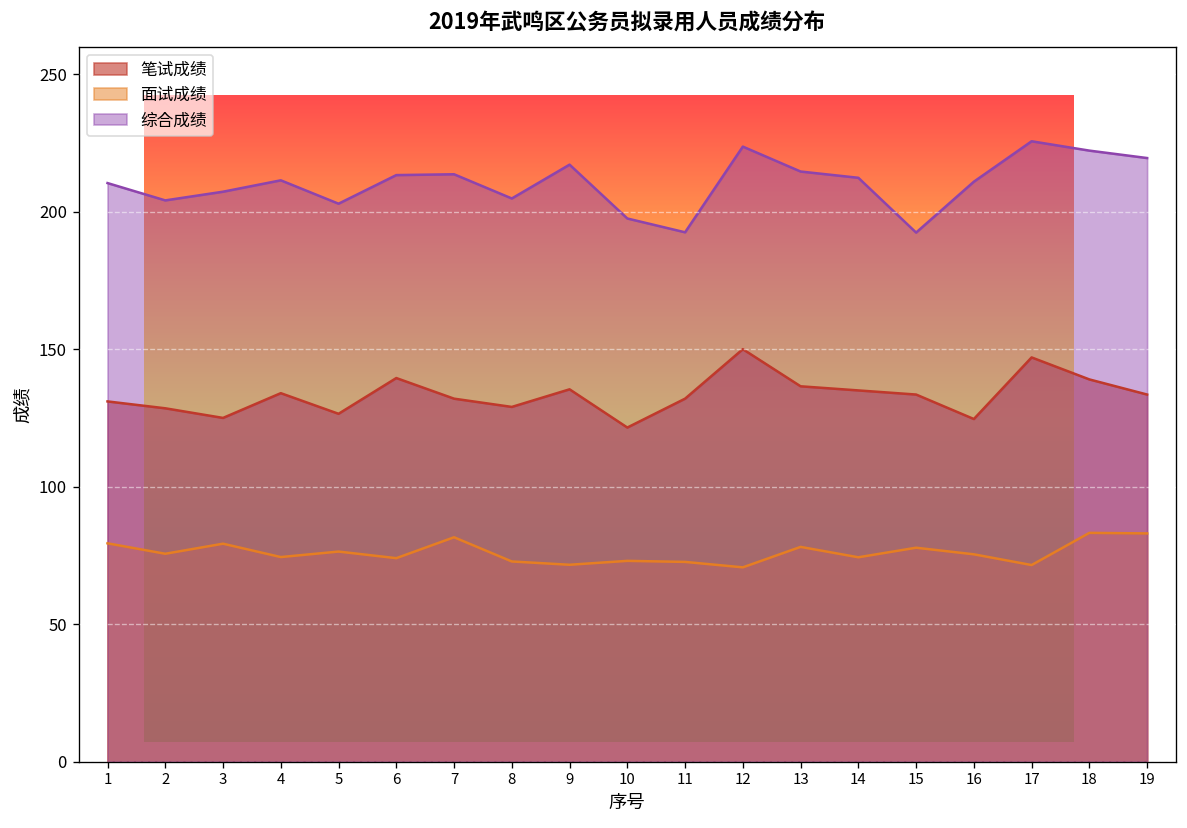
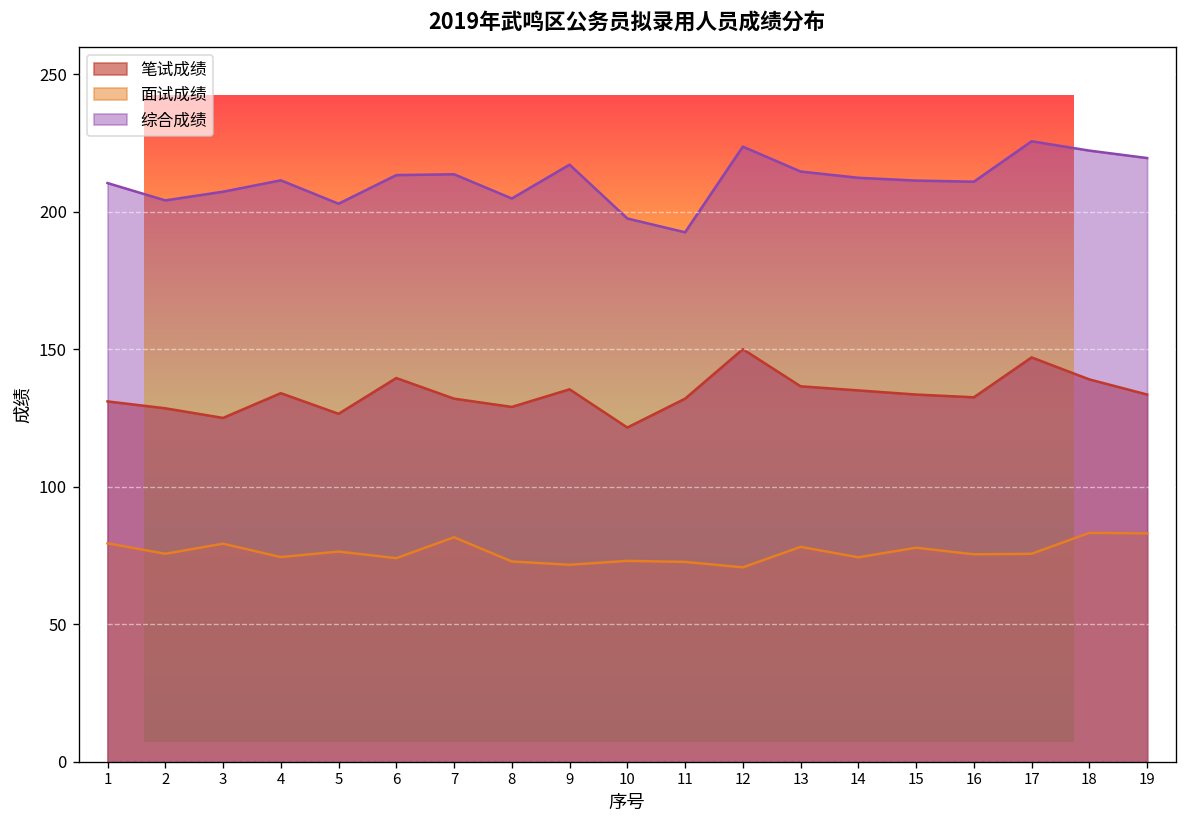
  {
    "笔试成绩": {
      "1": 131,
      "2": 129,
      "3": 125,
      "4": 134,
      "5": 127,
      "6": 140,
      "7": 132,
      "8": 129,
      "9": 135,
      "10": 122,
      "11": 132,
      "12": 150,
      "13": 137,
      "14": 135,
      "15": 134,
-     "16": 125,
+     "16": 133,
      "17": 147,
      "18": 139,
      "19": 134
    },
    "面试成绩": {
      "1": 79,
      "2": 76,
      "3": 79,
      "4": 74,
      "5": 76,
      "6": 74,
      "7": 82,
      "8": 73,
      "9": 72,
      "10": 73,
      "11": 73,
      "12": 71,
      "13": 78,
      "14": 74,
      "15": 78,
      "16": 75,
-     "17": 72,
+     "17": 76,
      "18": 83,
      "19": 83
    },
    "综合成绩": {
      "1": 210,
      "2": 204,
      "3": 207,
      "4": 211,
      "5": 203,
      "6": 213,
      "7": 214,
      "8": 205,
      "9": 217,
      "10": 198,
      "11": 193,
      "12": 224,
      "13": 215,
      "14": 212,
-     "15": 192,
+     "15": 211,
      "16": 211,
      "17": 226,
      "18": 222,
      "19": 220
    }
  }
